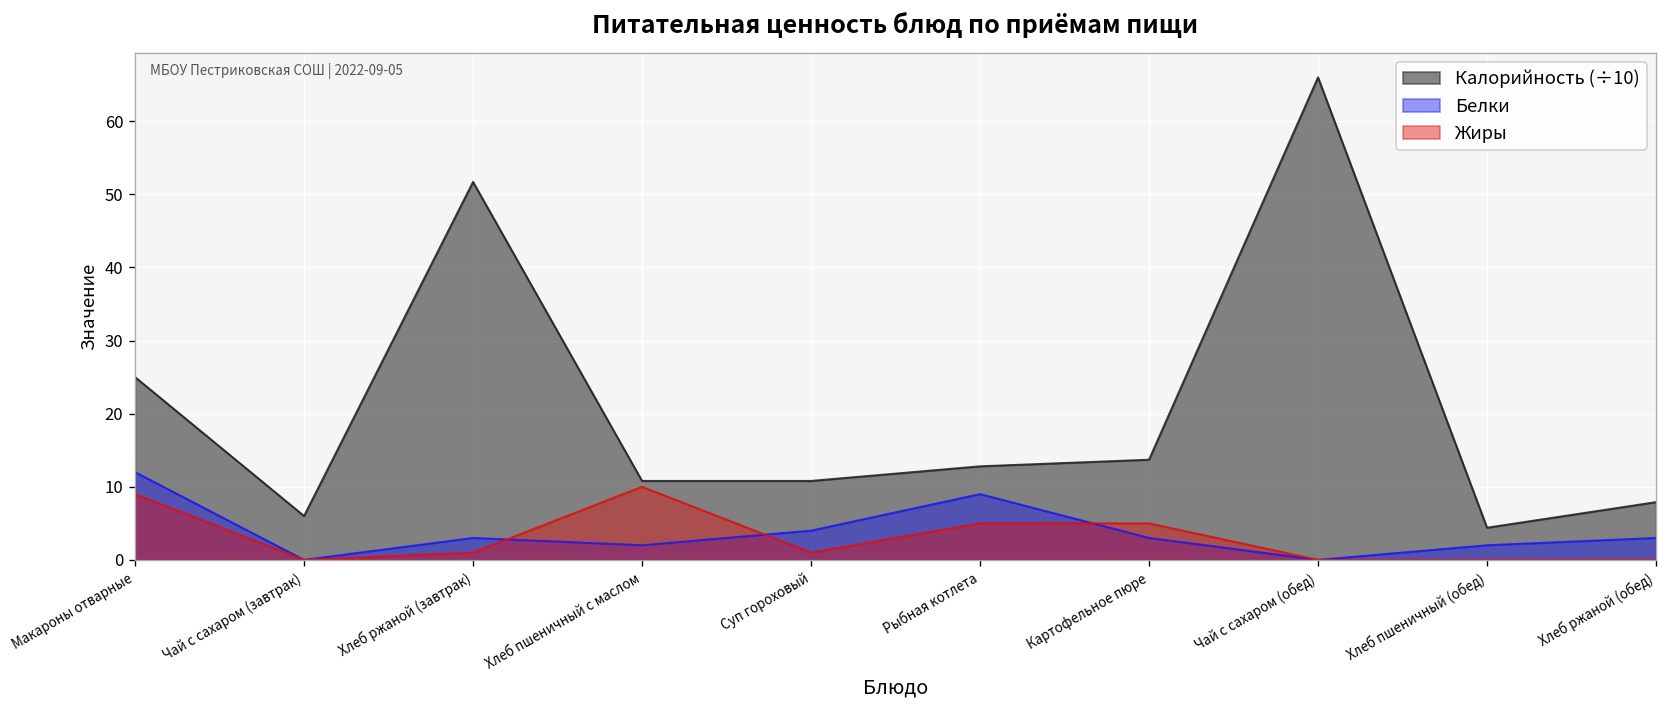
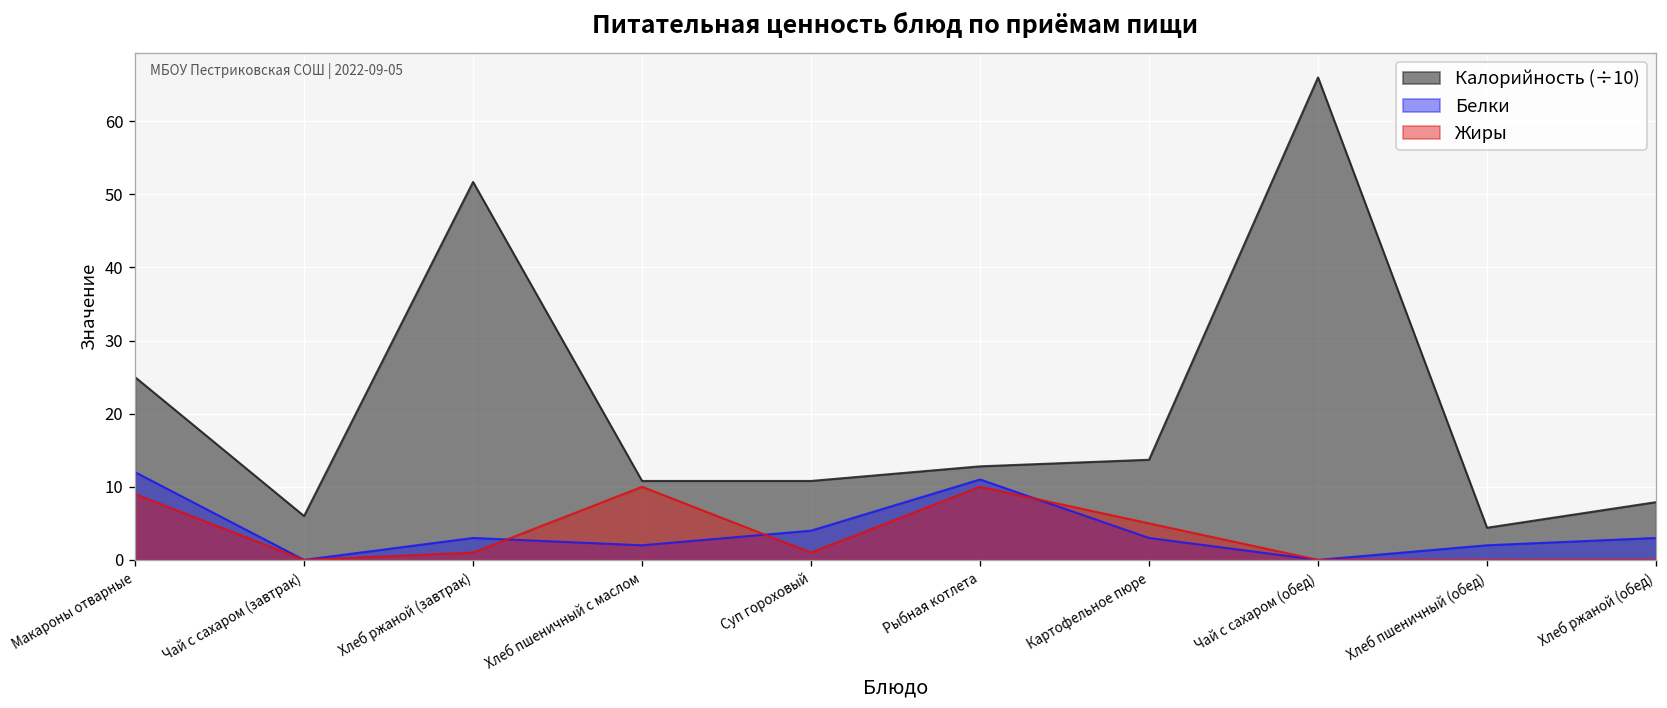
  {
    "Калорийность (÷10)": {
      "Макароны отварные": 25,
      "Чай с сахаром (завтрак)": 6,
      "Хлеб ржаной (завтрак)": 52,
      "Хлеб пшеничный с маслом": 11,
      "Суп гороховый": 11,
      "Рыбная котлета": 13,
      "Картофельное пюре": 14,
      "Чай с сахаром (обед)": 66,
      "Хлеб пшеничный (обед)": 4,
      "Хлеб ржаной (обед)": 8
    },
    "Белки": {
      "Макароны отварные": 12,
      "Хлеб ржаной (завтрак)": 3,
      "Хлеб пшеничный с маслом": 2,
      "Суп гороховый": 4,
-     "Рыбная котлета": 9,
+     "Рыбная котлета": 11,
      "Картофельное пюре": 3,
      "Хлеб пшеничный (обед)": 2,
      "Хлеб ржаной (обед)": 3
    },
    "Жиры": {
      "Макароны отварные": 9,
      "Хлеб ржаной (завтрак)": 1,
      "Хлеб пшеничный с маслом": 10,
      "Суп гороховый": 1,
-     "Рыбная котлета": 5,
+     "Рыбная котлета": 10,
      "Картофельное пюре": 5,
      "Хлеб пшеничный (обед)": 0,
      "Хлеб ржаной (обед)": 0
    }
  }
